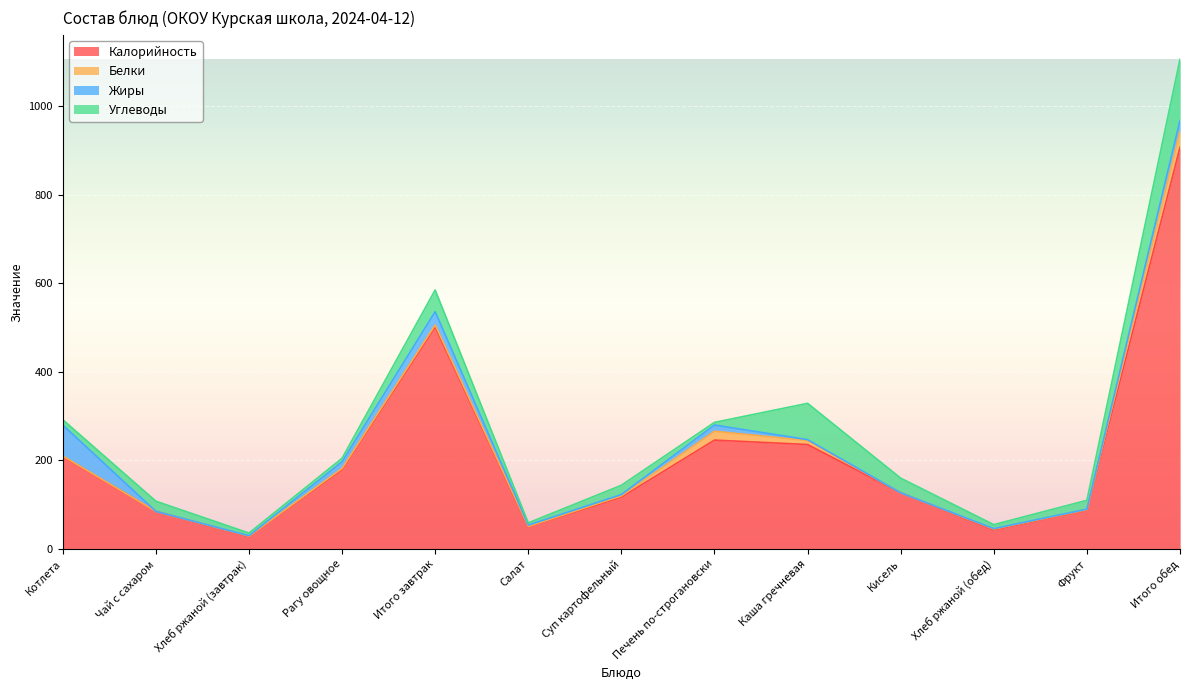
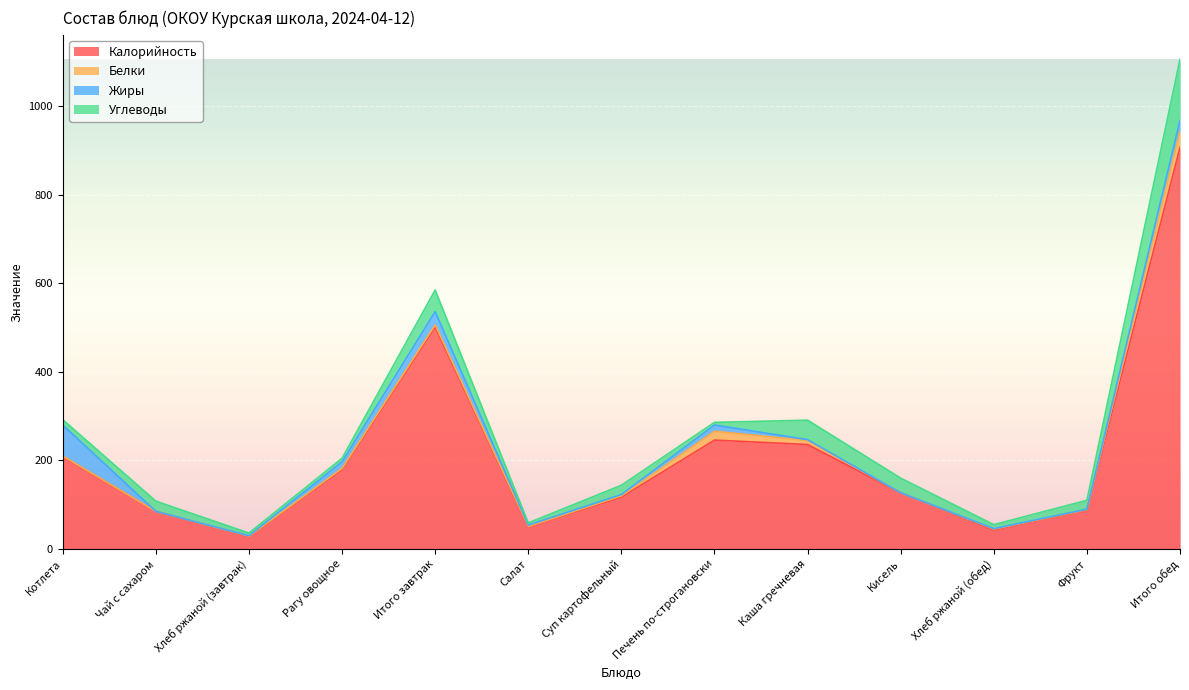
  {
    "Калорийность": {
      "Печень по-строгановски": 250,
      "Каша гречневая": 240,
      "Итого обед": 910
    },
    "Белки": {
      "Печень по-строгановски": 20,
      "Итого обед": 40
    },
    "Жиры": {
      "Котлета": 70,
      "Рагу овощное": 20,
      "Итого завтрак": 30,
      "Печень по-строгановски": 10,
      "Итого обед": 20
    },
    "Углеводы": {
      "Котлета": 10,
      "Чай с сахаром": 20,
      "Хлеб ржаной (завтрак)": 10,
      "Рагу овощное": 10,
      "Итого завтрак": 50,
      "Суп картофельный": 20,
      "Печень по-строгановски": 10,
-     "Каша гречневая": 80,
+     "Каша гречневая": 40,
      "Кисель": 30,
      "Хлеб ржаной (обед)": 10,
      "Фрукт": 20,
      "Итого обед": 140
    }
  }
